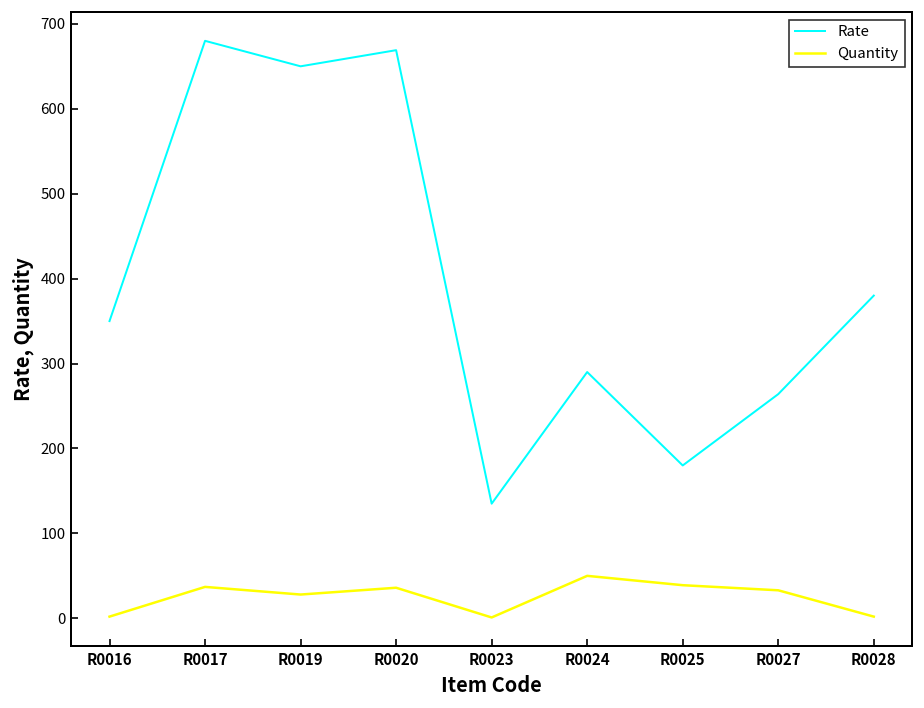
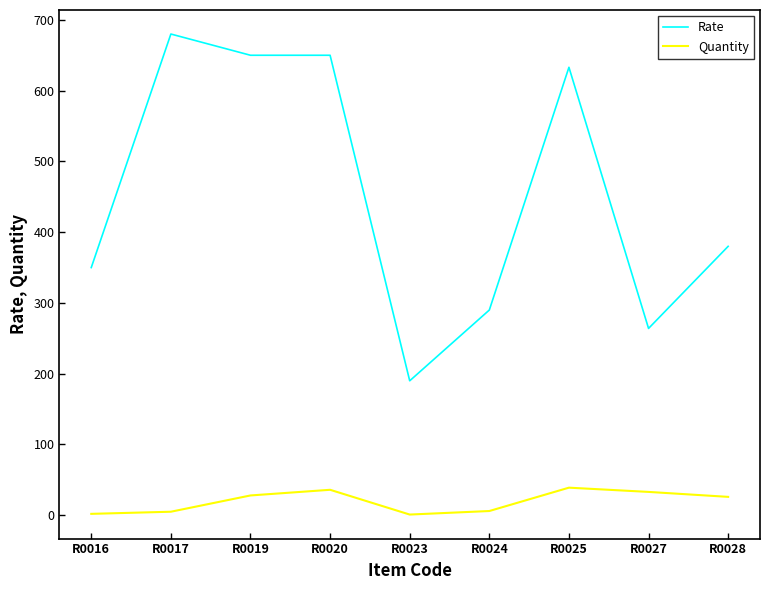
  {
    "Rate": {
      "R0016": 350,
      "R0017": 680,
      "R0019": 650,
-     "R0020": 670,
-     "R0023": 140,
+     "R0020": 650,
+     "R0023": 190,
      "R0024": 290,
-     "R0025": 180,
+     "R0025": 630,
      "R0027": 260,
      "R0028": 380
    },
    "Quantity": {
      "R0016": 0,
-     "R0017": 40,
+     "R0017": 10,
      "R0019": 30,
      "R0020": 40,
      "R0023": 0,
-     "R0024": 50,
+     "R0024": 10,
      "R0025": 40,
      "R0027": 30,
-     "R0028": 0
+     "R0028": 30
    }
  }
